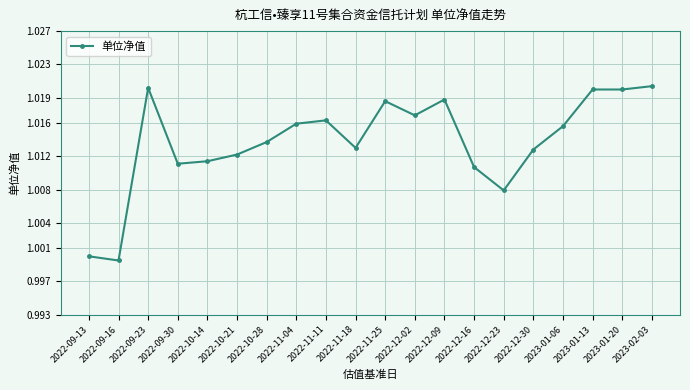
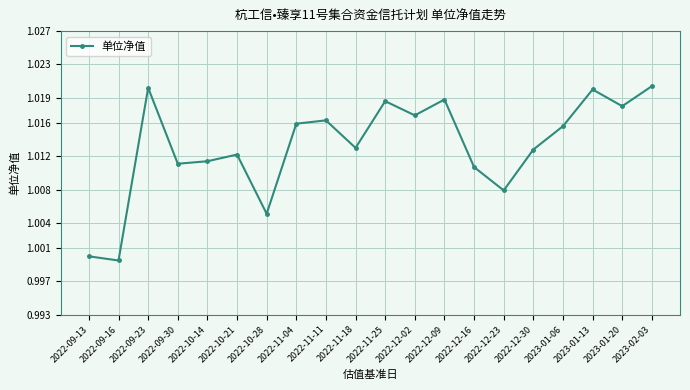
  {
    "2022-09-13": 1.000,
    "2022-09-16": 1.000,
    "2022-09-23": 1.020,
    "2022-09-30": 1.011,
    "2022-10-14": 1.011,
    "2022-10-21": 1.012,
-   "2022-10-28": 1.014,
+   "2022-10-28": 1.005,
    "2022-11-04": 1.016,
    "2022-11-11": 1.016,
    "2022-11-18": 1.013,
    "2022-11-25": 1.019,
    "2022-12-02": 1.017,
    "2022-12-09": 1.019,
    "2022-12-16": 1.011,
    "2022-12-23": 1.008,
    "2022-12-30": 1.013,
    "2023-01-06": 1.016,
    "2023-01-13": 1.020,
-   "2023-01-20": 1.020,
+   "2023-01-20": 1.018,
    "2023-02-03": 1.020
  }
